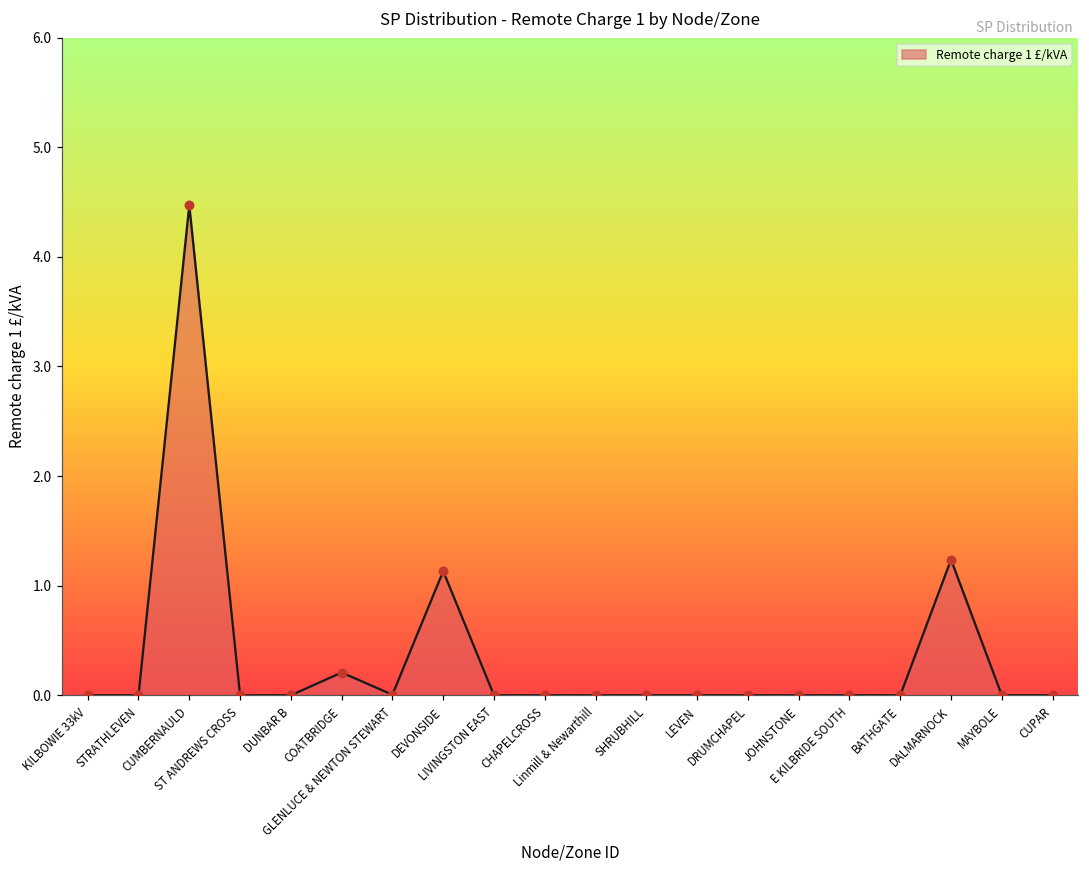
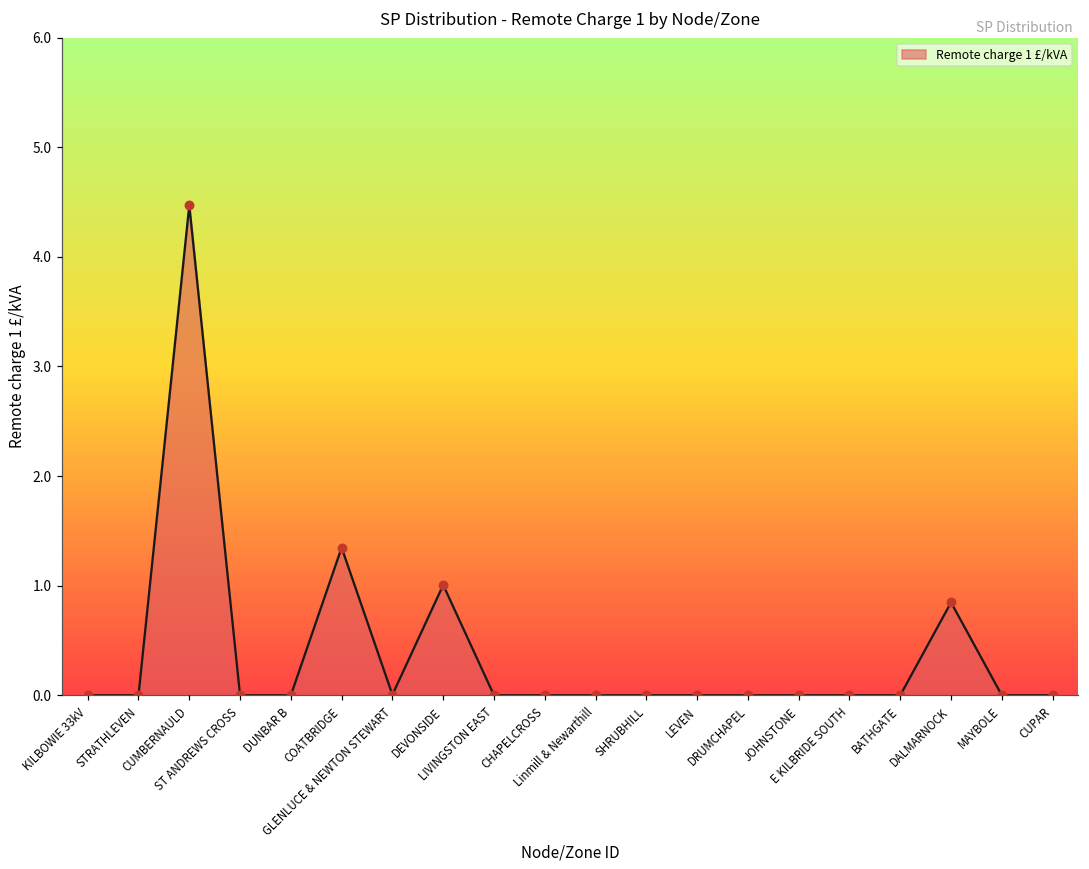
  {
    "KILBOWIE 33kV": 0.0,
    "STRATHLEVEN": 0.0,
    "CUMBERNAULD": 4.5,
    "ST ANDREWS CROSS": 0.0,
    "DUNBAR B": 0.0,
-   "COATBRIDGE": 0.2,
+   "COATBRIDGE": 1.3,
    "GLENLUCE & NEWTON STEWART": 0.0,
-   "DEVONSIDE": 1.1,
+   "DEVONSIDE": 1.0,
    "LIVINGSTON EAST": 0.0,
    "CHAPELCROSS": 0.0,
    "Linmill & Newarthill": 0.0,
    "SHRUBHILL": 0.0,
    "LEVEN": 0.0,
    "DRUMCHAPEL": 0.0,
    "JOHNSTONE": 0.0,
    "E KILBRIDE SOUTH": 0.0,
    "BATHGATE": 0.0,
-   "DALMARNOCK": 1.2,
+   "DALMARNOCK": 0.8,
    "MAYBOLE": 0.0,
    "CUPAR": 0.0
  }
